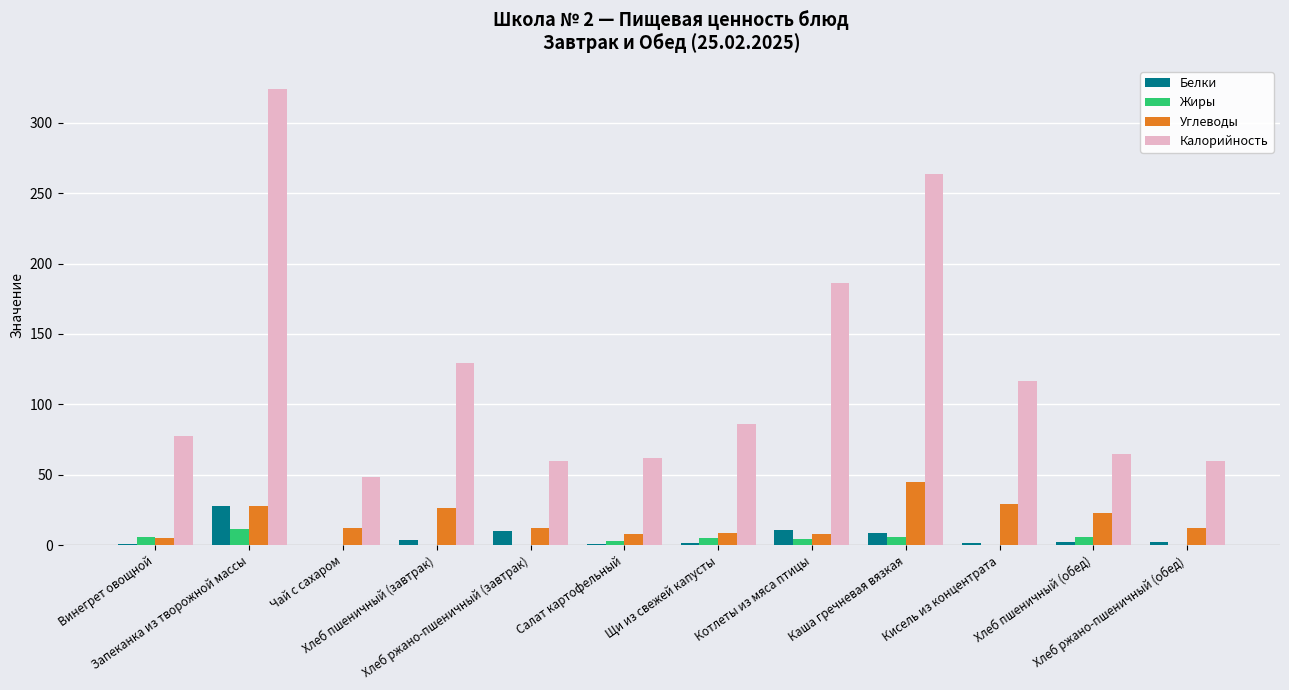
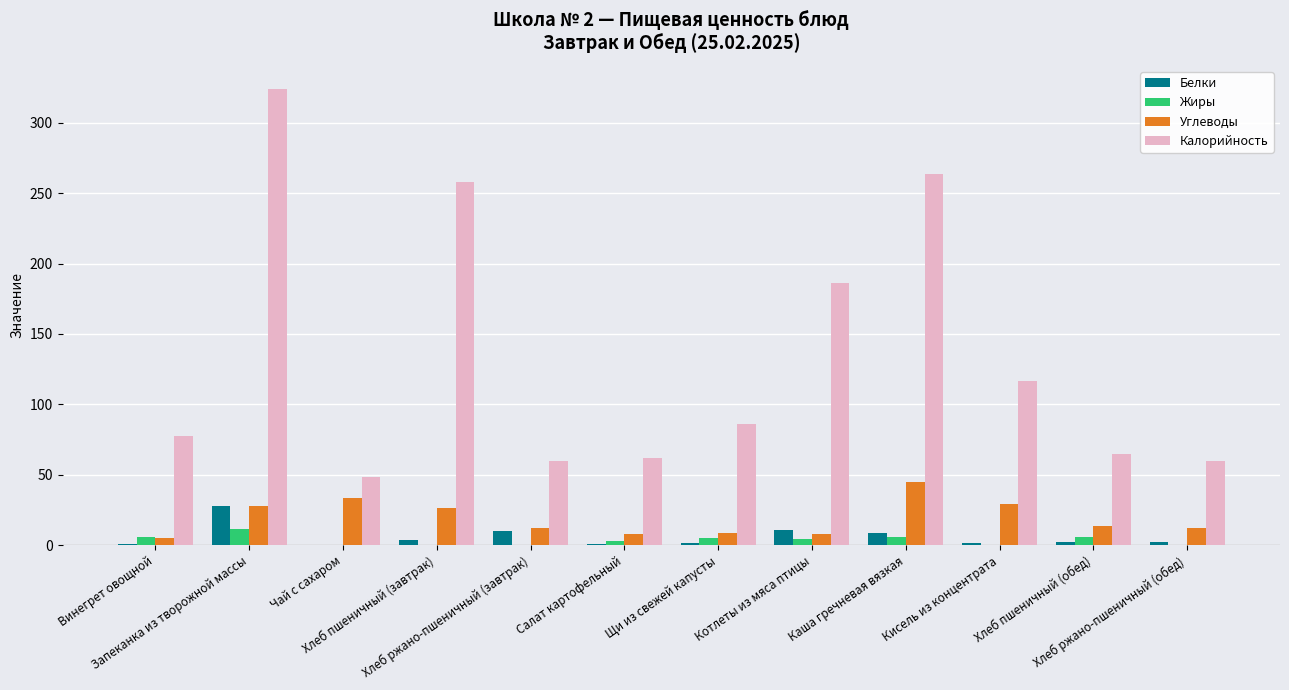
  {
    "Белки": {
      "Запеканка из творожной массы": 28,
      "Хлеб пшеничный (завтрак)": 4,
      "Хлеб ржано-пшеничный (завтрак)": 10,
      "Котлеты из мяса птицы": 11,
      "Каша гречневая вязкая": 9,
      "Хлеб пшеничный (обед)": 2,
      "Хлеб ржано-пшеничный (обед)": 2
    },
    "Жиры": {
      "Винегрет овощной": 6,
      "Запеканка из творожной массы": 11,
      "Чай с сахаром": 0,
      "Салат картофельный": 3,
      "Щи из свежей капусты": 5,
      "Котлеты из мяса птицы": 5,
      "Каша гречневая вязкая": 5,
      "Кисель из концентрата": 0,
      "Хлеб пшеничный (обед)": 6
    },
    "Углеводы": {
      "Винегрет овощной": 5,
      "Запеканка из творожной массы": 28,
-     "Чай с сахаром": 12,
+     "Чай с сахаром": 34,
      "Хлеб пшеничный (завтрак)": 27,
      "Хлеб ржано-пшеничный (завтрак)": 12,
      "Салат картофельный": 8,
      "Щи из свежей капусты": 9,
      "Котлеты из мяса птицы": 8,
      "Каша гречневая вязкая": 45,
      "Кисель из концентрата": 29,
-     "Хлеб пшеничный (обед)": 23,
+     "Хлеб пшеничный (обед)": 13,
      "Хлеб ржано-пшеничный (обед)": 12
    },
    "Калорийность": {
      "Винегрет овощной": 78,
      "Запеканка из творожной массы": 324,
      "Чай с сахаром": 49,
-     "Хлеб пшеничный (завтрак)": 129,
+     "Хлеб пшеничный (завтрак)": 258,
      "Хлеб ржано-пшеничный (завтрак)": 60,
      "Салат картофельный": 62,
      "Щи из свежей капусты": 86,
      "Котлеты из мяса птицы": 186,
      "Каша гречневая вязкая": 264,
      "Кисель из концентрата": 116,
      "Хлеб пшеничный (обед)": 65,
      "Хлеб ржано-пшеничный (обед)": 60
    }
  }
